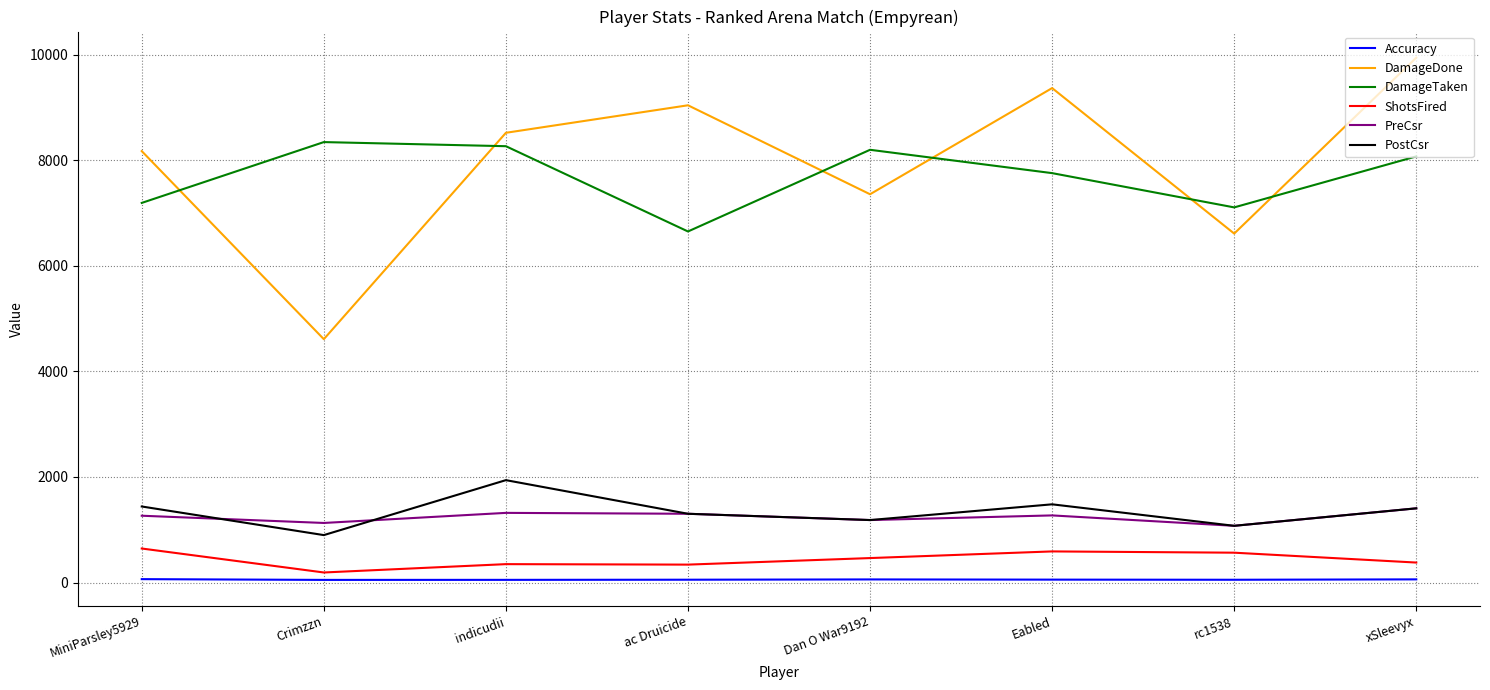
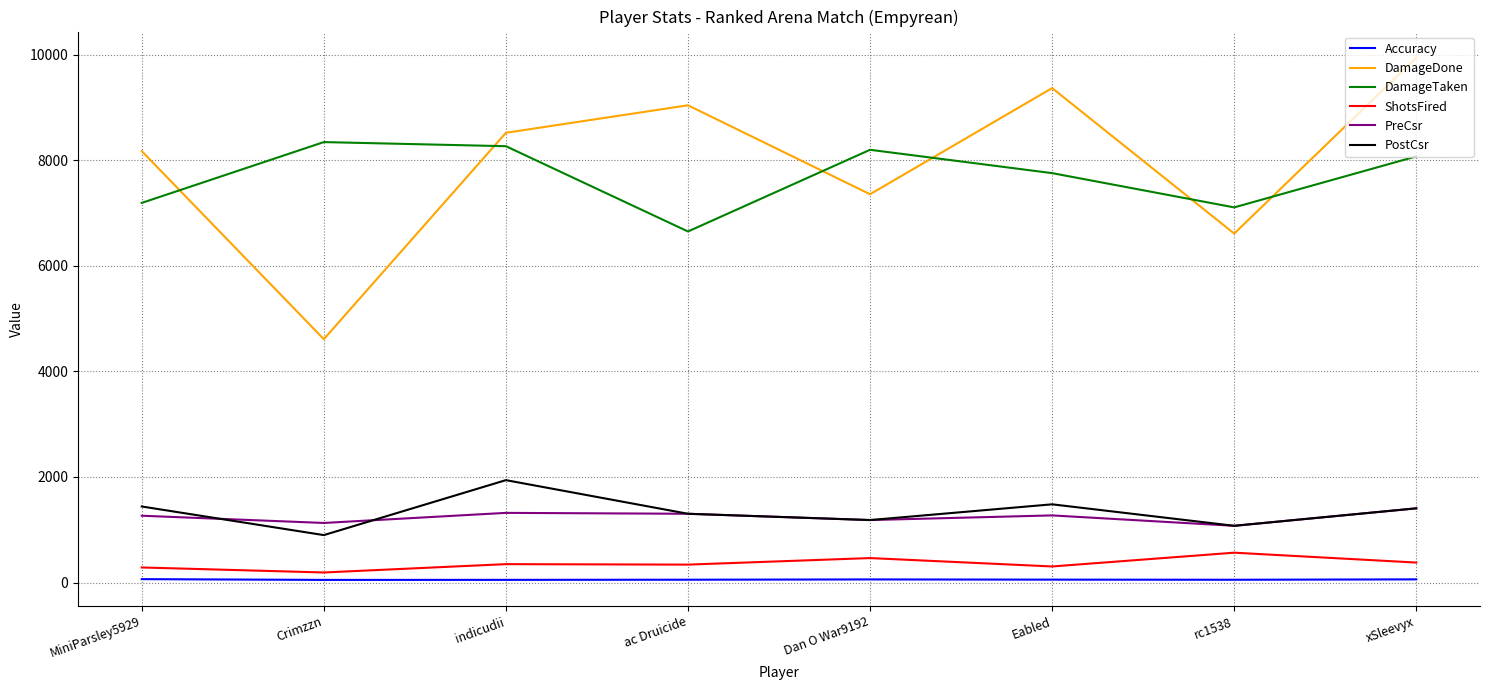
  {
    "Accuracy": {
      "MiniParsley5929": 100,
      "Crimzzn": 0,
      "indicudii": 100,
      "ac Druicide": 100,
      "Dan O War9192": 100,
      "Eabled": 100,
      "rc1538": 100,
      "xSleevyx": 100
    },
    "DamageDone": {
      "MiniParsley5929": 8200,
      "Crimzzn": 4600,
      "indicudii": 8500,
      "ac Druicide": 9000,
      "Dan O War9192": 7400,
      "Eabled": 9400,
      "rc1538": 6600
    },
    "DamageTaken": {
      "MiniParsley5929": 7200,
      "Crimzzn": 8300,
      "indicudii": 8300,
      "ac Druicide": 6600,
      "Dan O War9192": 8200,
      "Eabled": 7800,
      "rc1538": 7100
    },
    "ShotsFired": {
-     "MiniParsley5929": 600,
+     "MiniParsley5929": 300,
      "Crimzzn": 200,
      "indicudii": 300,
      "ac Druicide": 300,
      "Dan O War9192": 500,
-     "Eabled": 600,
+     "Eabled": 300,
      "rc1538": 600,
      "xSleevyx": 400
    },
    "PreCsr": {
      "MiniParsley5929": 1300,
      "Crimzzn": 1100,
      "indicudii": 1300,
      "Eabled": 1300
    },
    "PostCsr": {
      "MiniParsley5929": 1400,
      "Crimzzn": 900,
      "indicudii": 1900,
      "Eabled": 1500
    }
  }
